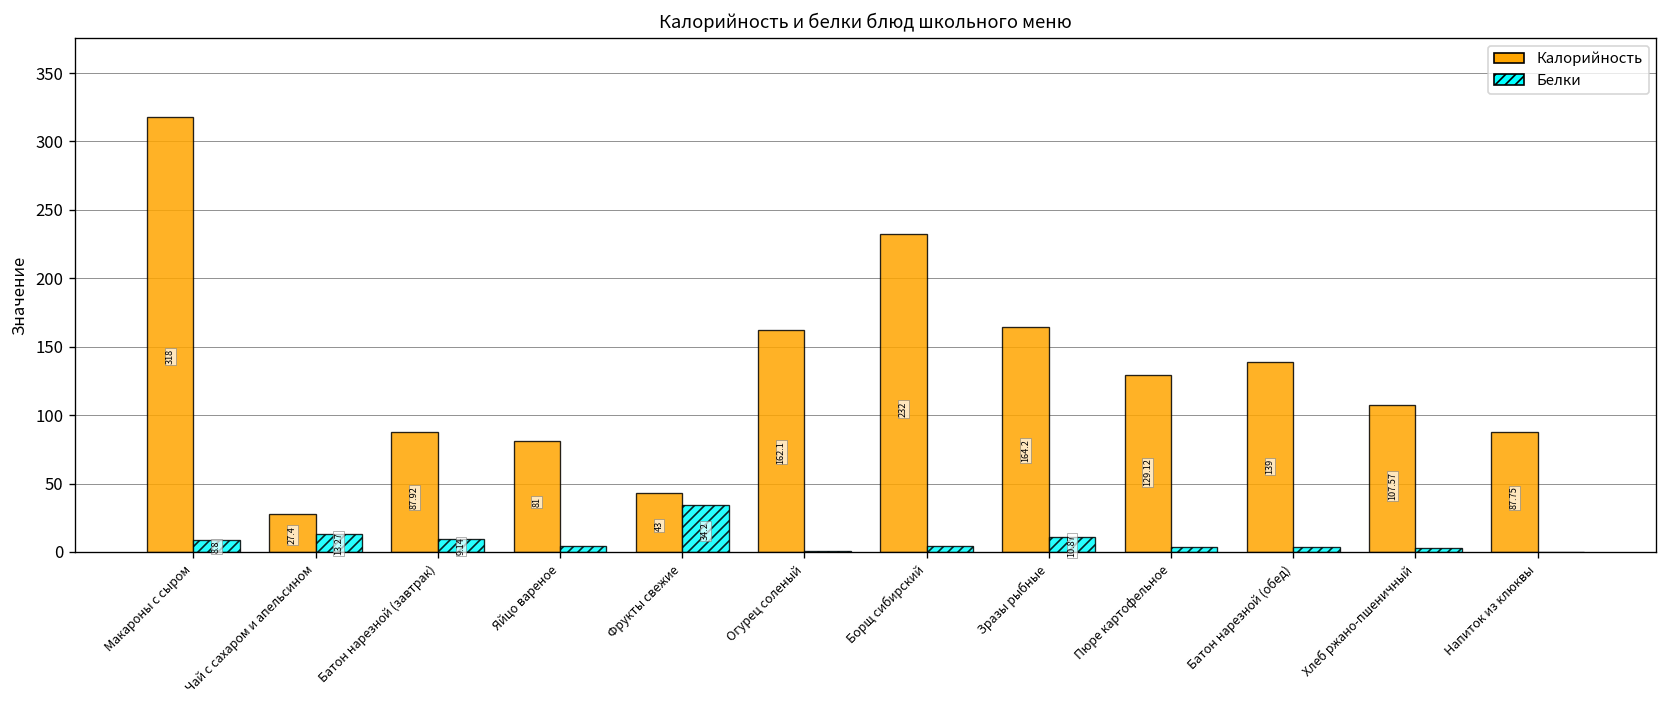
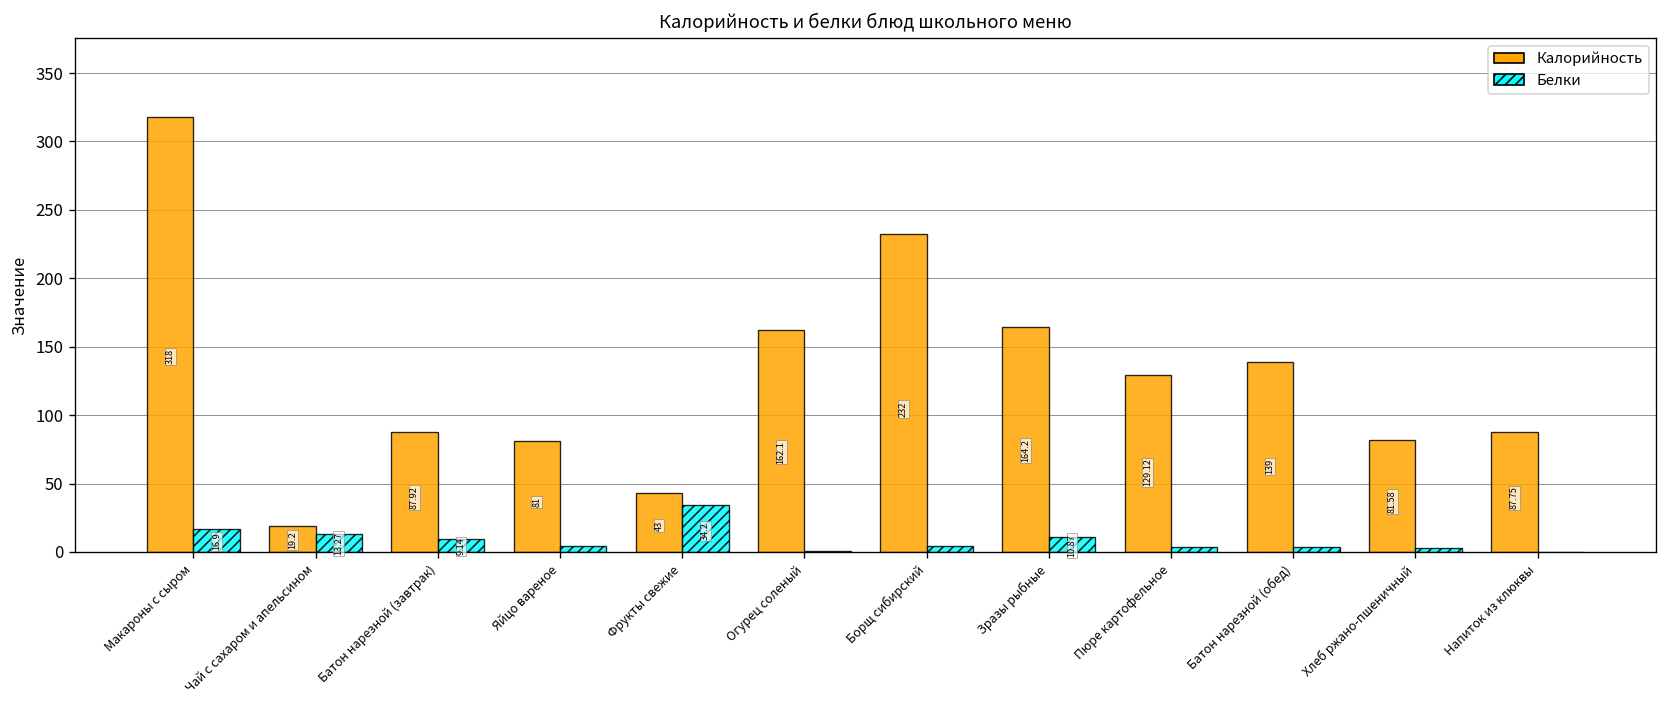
  {
    "Калорийность": {
-     "Чай с сахаром и апельсином": 27.4,
-     "Хлеб ржано-пшеничный": 107.57
+     "Чай с сахаром и апельсином": 19.2,
+     "Хлеб ржано-пшеничный": 81.58
    },
    "Белки": {
-     "Макароны с сыром": 8.8
+     "Макароны с сыром": 16.9
    }
  }
